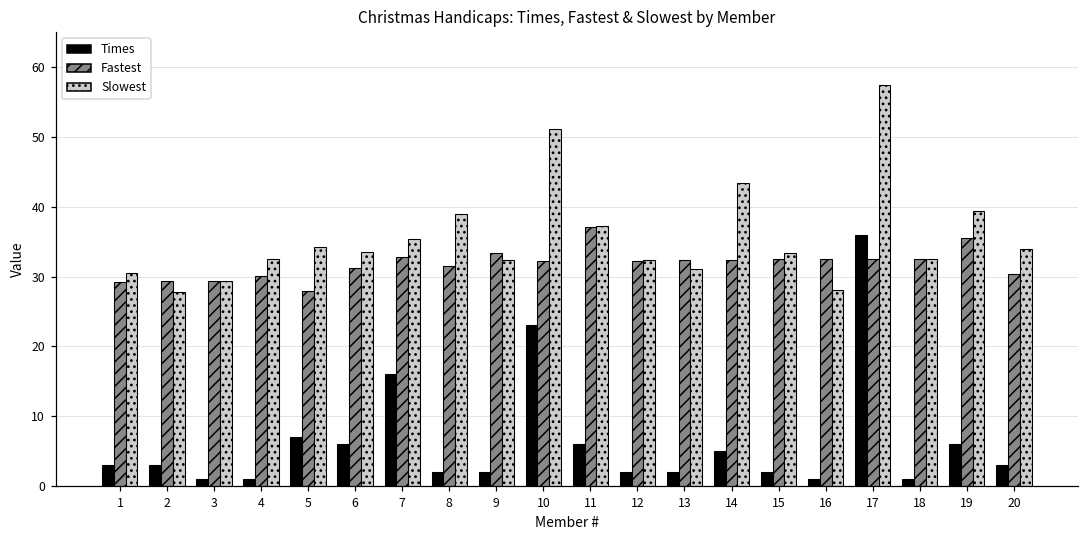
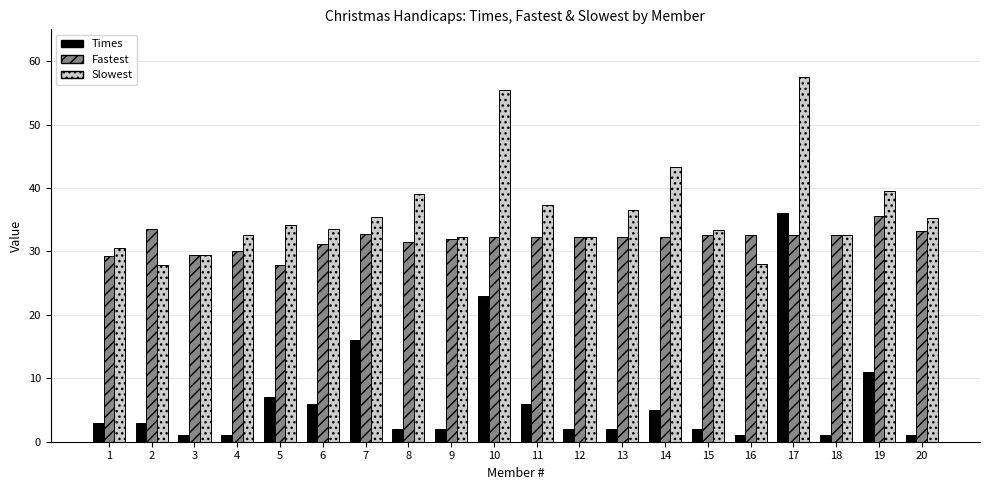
  {
    "Times": {
      "1": 3,
      "2": 3,
      "3": 1,
      "4": 1,
      "5": 7,
      "6": 6,
      "7": 16,
      "8": 2,
      "9": 2,
      "10": 23,
      "11": 6,
      "12": 2,
      "13": 2,
      "14": 5,
      "15": 2,
      "16": 1,
      "17": 36,
      "18": 1,
-     "19": 6,
-     "20": 3
+     "19": 11,
+     "20": 1
    },
    "Fastest": {
      "1": 29,
-     "2": 29,
+     "2": 34,
      "3": 29,
      "4": 30,
      "5": 28,
      "6": 31,
      "7": 33,
      "8": 32,
-     "9": 33,
+     "9": 32,
      "10": 32,
-     "11": 37,
+     "11": 32,
      "12": 32,
      "13": 32,
      "14": 32,
      "15": 33,
      "16": 33,
      "17": 33,
      "18": 33,
      "19": 36,
-     "20": 30
+     "20": 33
    },
    "Slowest": {
      "1": 30,
      "2": 28,
      "3": 29,
      "4": 33,
      "5": 34,
      "6": 34,
      "7": 35,
      "8": 39,
      "9": 32,
-     "10": 51,
+     "10": 55,
      "11": 37,
      "12": 32,
-     "13": 31,
+     "13": 36,
      "14": 43,
      "15": 33,
      "16": 28,
      "17": 57,
      "18": 33,
      "19": 39,
-     "20": 34
+     "20": 35
    }
  }
